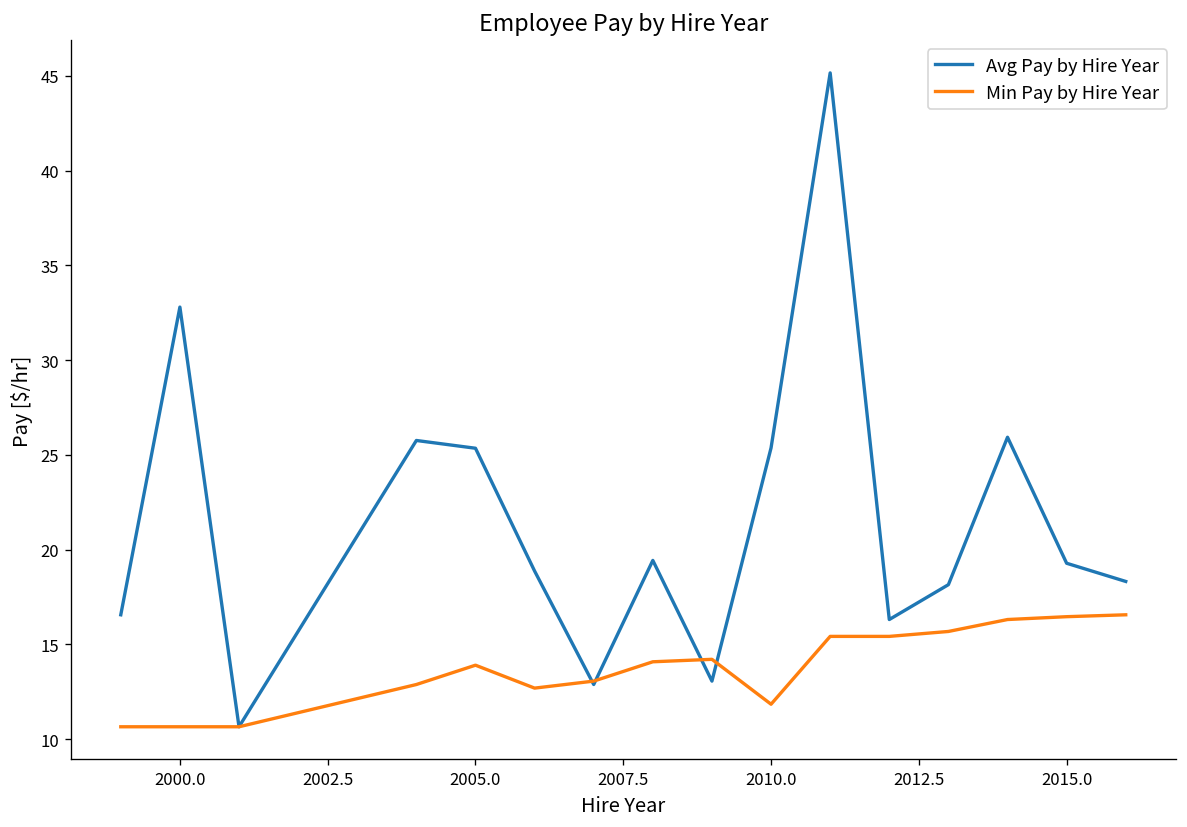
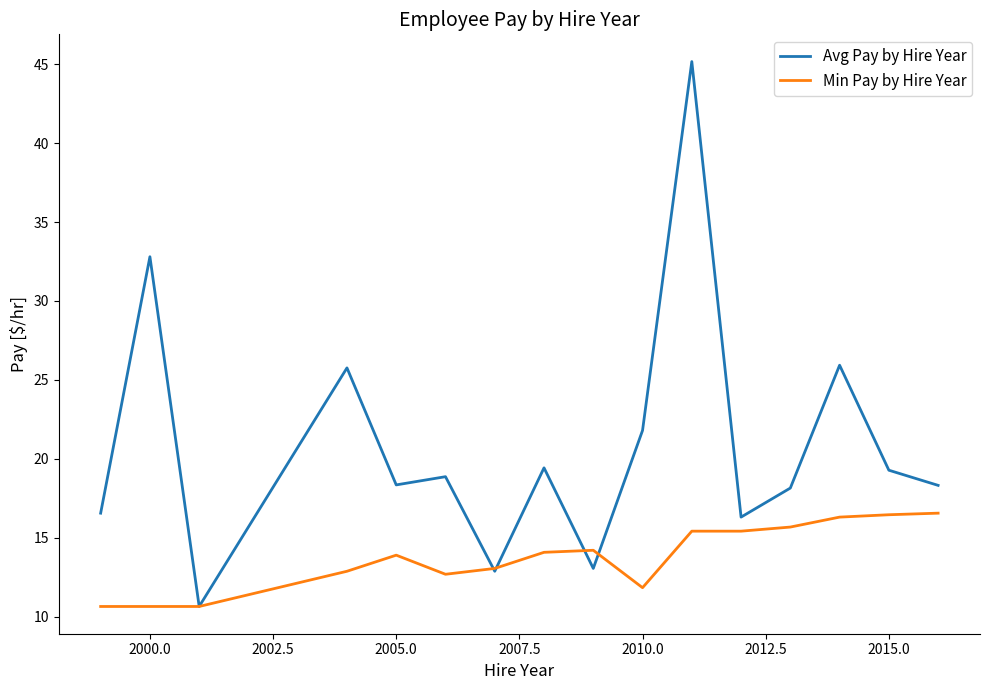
  {
    "Avg Pay by Hire Year": {
      "2000.0": 32.8,
-     "2005.0": 25.4,
-     "2010.0": 25.4,
+     "2005.0": 18.4,
+     "2010.0": 21.8,
      "2015.0": 19.3
    },
    "Min Pay by Hire Year": {
      "2000.0": 10.7,
      "2005.0": 13.9,
      "2010.0": 11.8,
      "2015.0": 16.5
    }
  }
